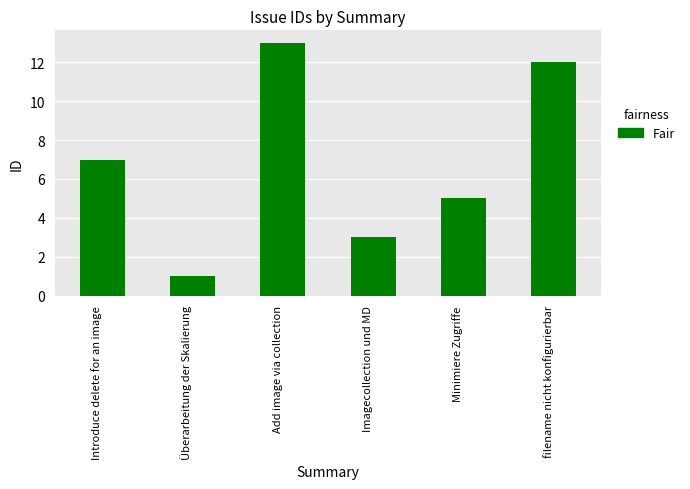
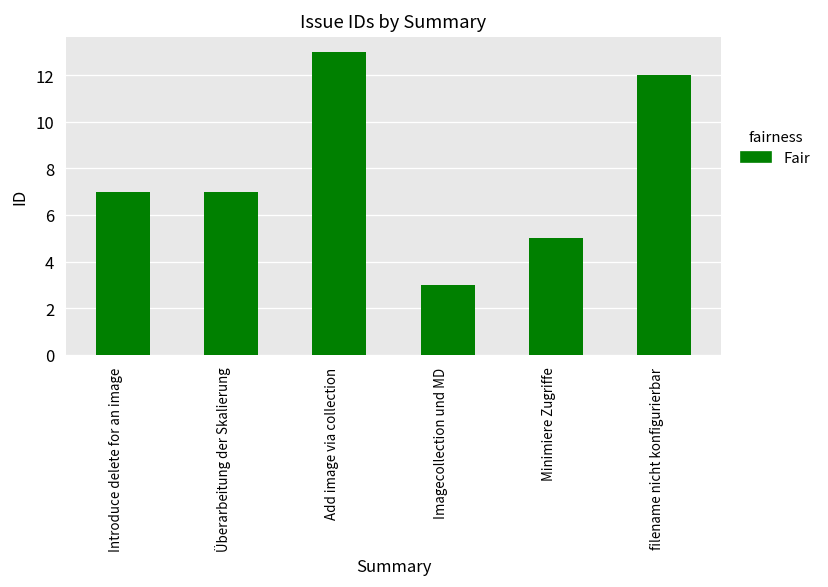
  {
    "Introduce delete for an image": 7,
-   "Überarbeitung der Skalierung": 1,
+   "Überarbeitung der Skalierung": 7,
    "Add image via collection": 13,
    "Imagecollection und MD": 3,
    "Minimiere Zugriffe": 5,
    "filename nicht konfigurierbar": 12
  }
